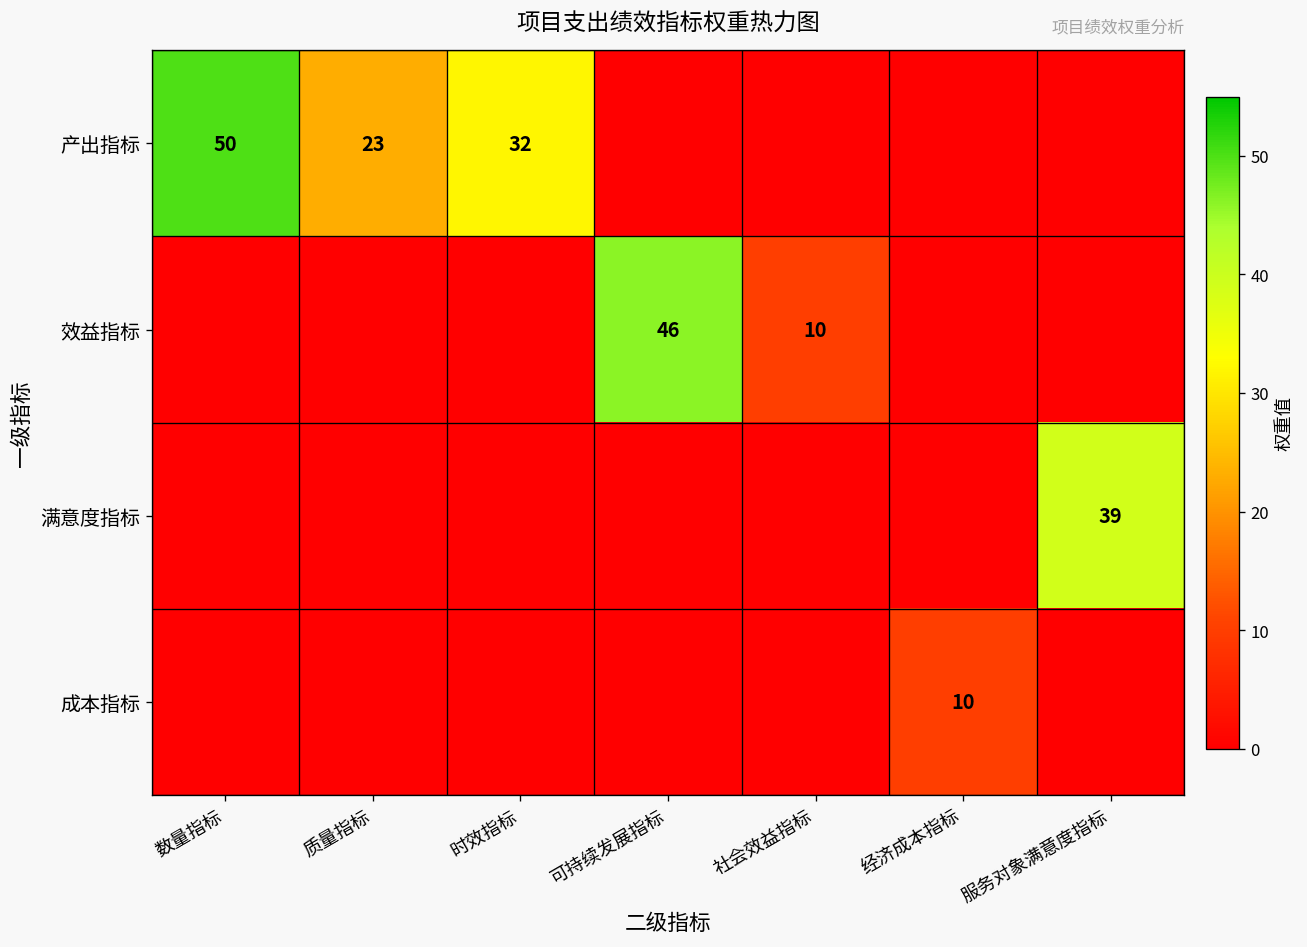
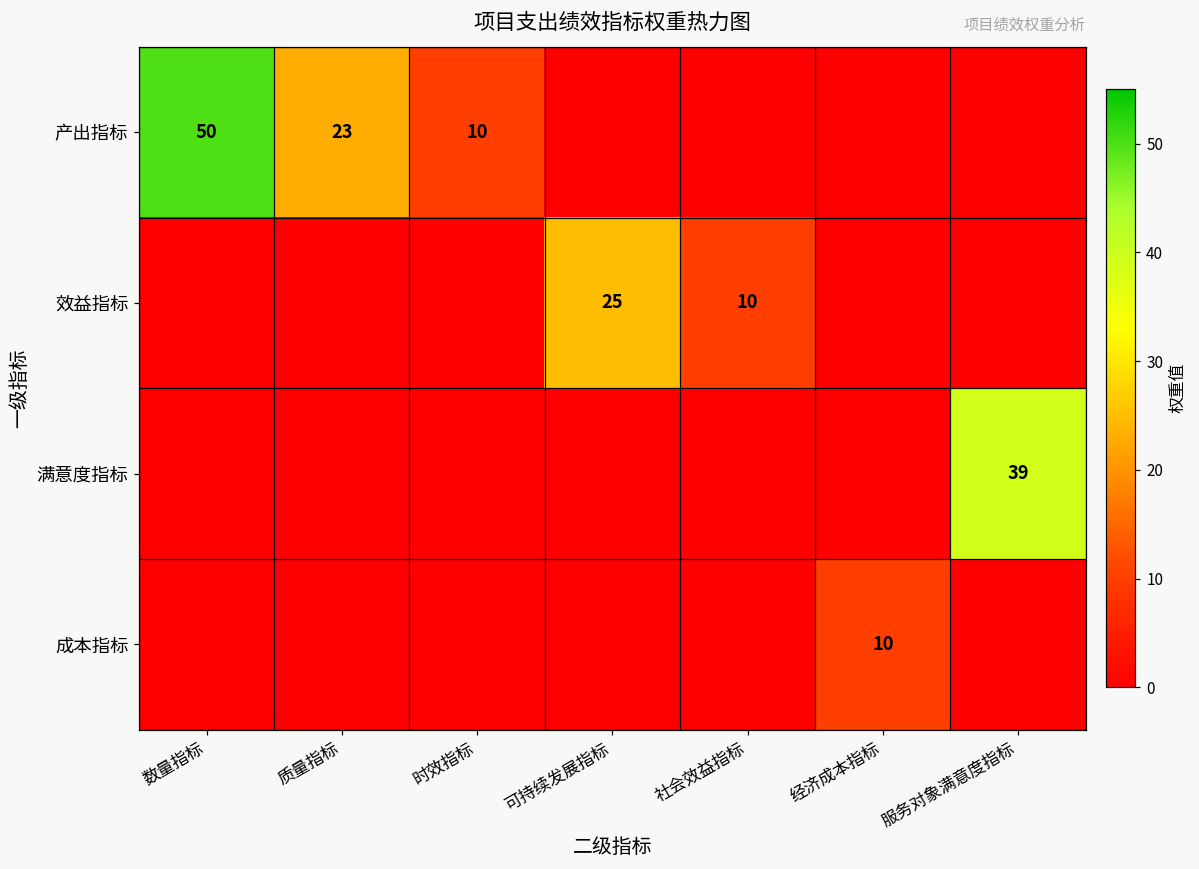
  {
    "产出指标": {
      "数量指标": 50,
      "质量指标": 23,
-     "时效指标": 32
+     "时效指标": 10
    },
    "效益指标": {
-     "可持续发展指标": 46,
+     "可持续发展指标": 25,
      "社会效益指标": 10
    },
    "满意度指标": {
      "服务对象满意度指标": 39
    },
    "成本指标": {
      "经济成本指标": 10
    }
  }
